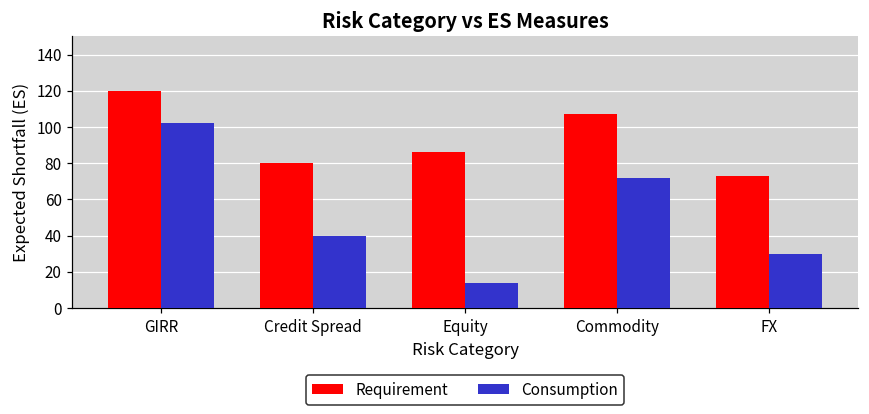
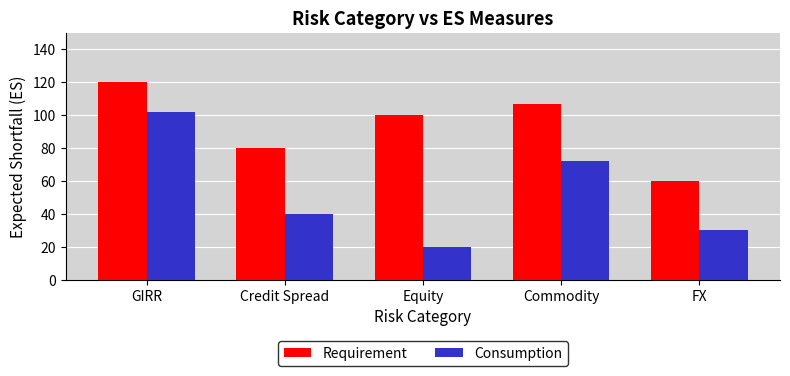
  {
    "Requirement": {
      "GIRR": 120,
      "Credit Spread": 80,
-     "Equity": 86,
+     "Equity": 100,
      "Commodity": 107,
-     "FX": 73
+     "FX": 60
    },
    "Consumption": {
      "GIRR": 102,
      "Credit Spread": 40,
-     "Equity": 14,
+     "Equity": 20,
      "Commodity": 72,
      "FX": 30
    }
  }
